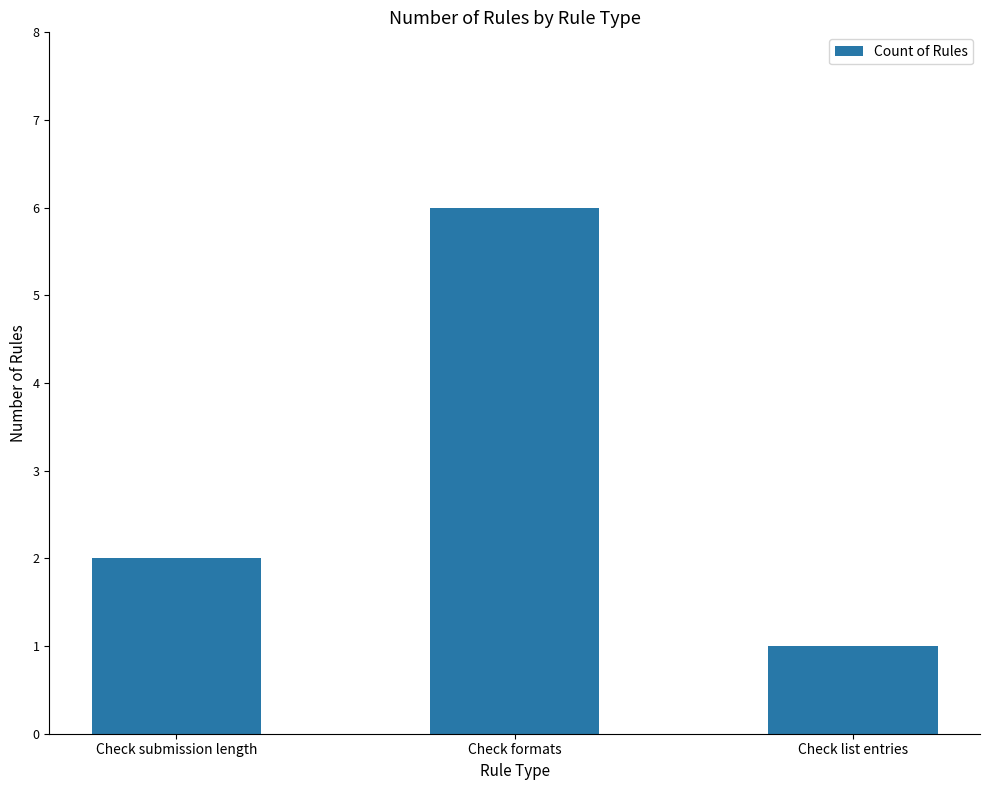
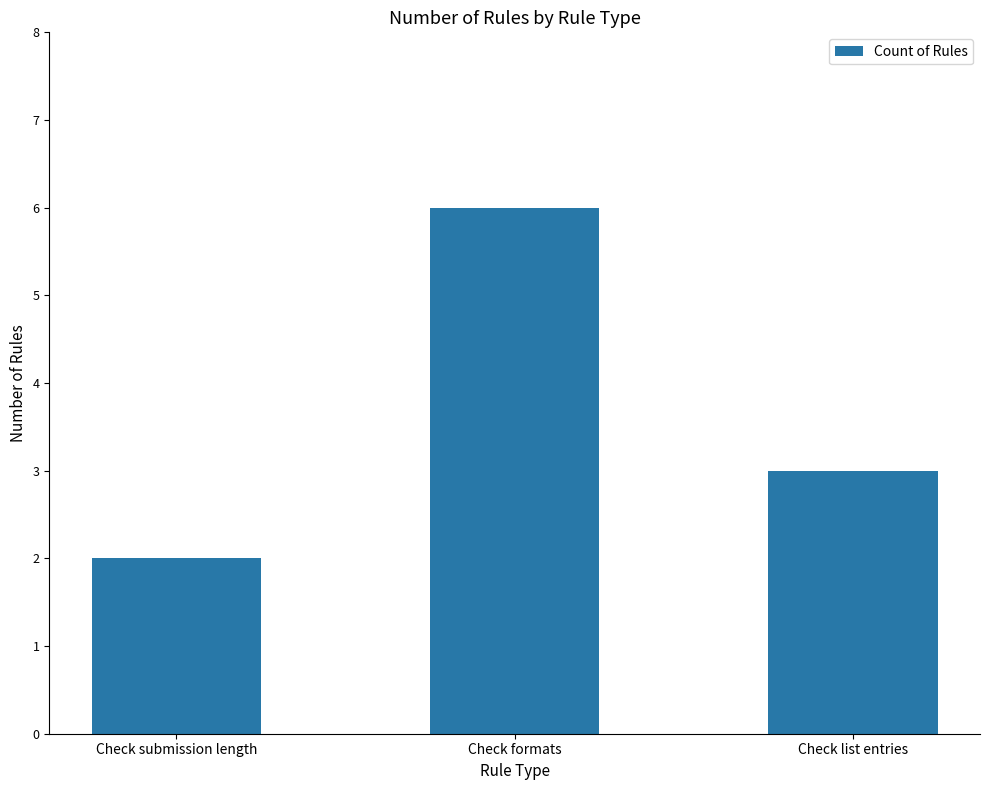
  {
    "Check submission length": 2,
    "Check formats": 6,
-   "Check list entries": 1
+   "Check list entries": 3
  }
